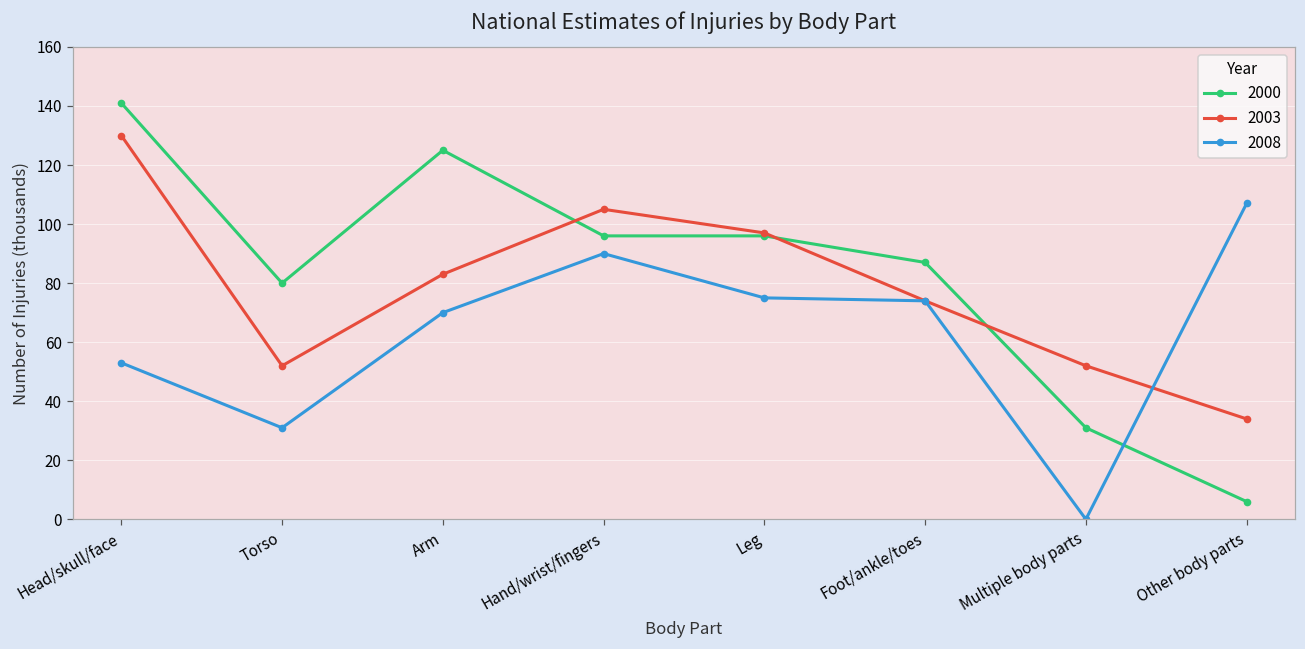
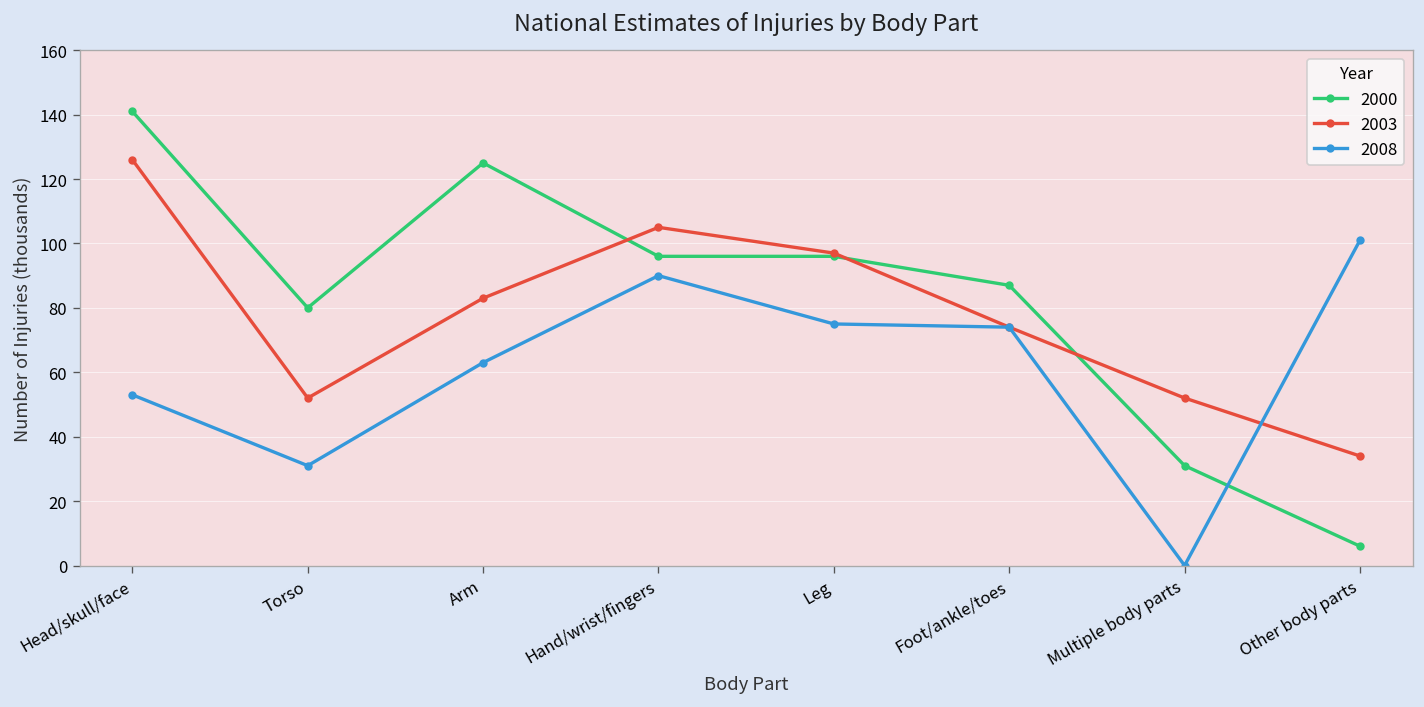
  {
    "2000": {
      "Head/skull/face": 141,
      "Torso": 80,
      "Arm": 125,
      "Hand/wrist/fingers": 96,
      "Leg": 96,
      "Foot/ankle/toes": 87,
      "Multiple body parts": 31,
      "Other body parts": 6
    },
    "2003": {
-     "Head/skull/face": 130,
+     "Head/skull/face": 126,
      "Torso": 52,
      "Arm": 83,
      "Hand/wrist/fingers": 105,
      "Leg": 97,
      "Multiple body parts": 52,
      "Other body parts": 34
    },
    "2008": {
      "Head/skull/face": 53,
      "Torso": 31,
-     "Arm": 70,
+     "Arm": 63,
      "Hand/wrist/fingers": 90,
      "Leg": 75,
      "Multiple body parts": 0,
-     "Other body parts": 107
+     "Other body parts": 101
    }
  }
